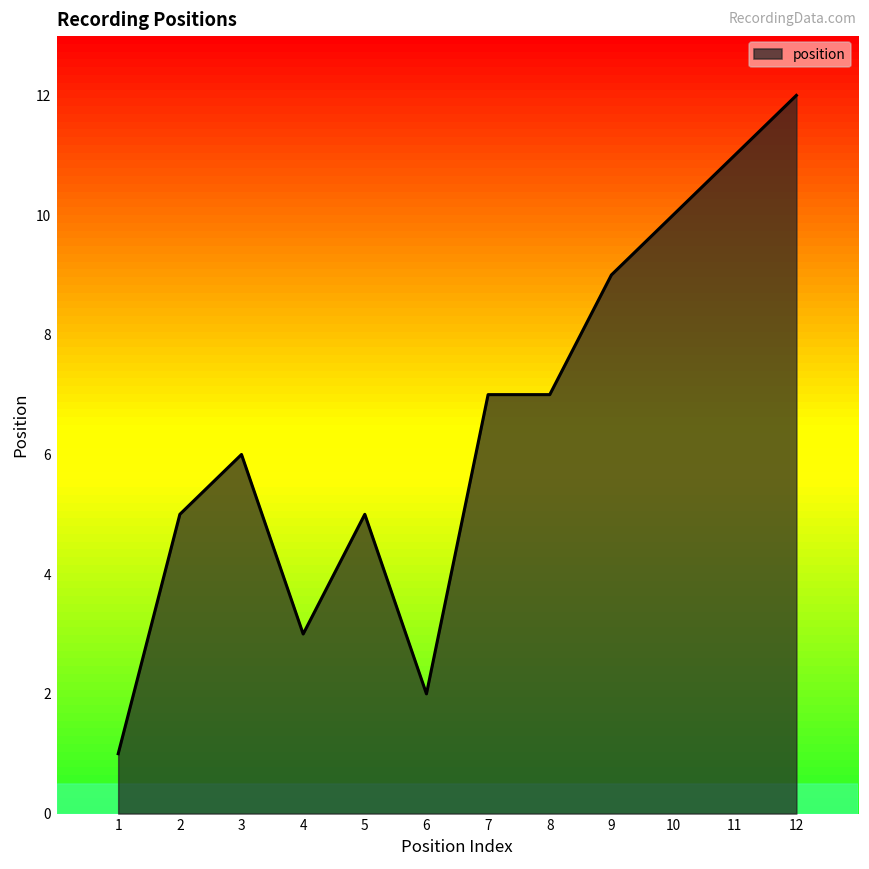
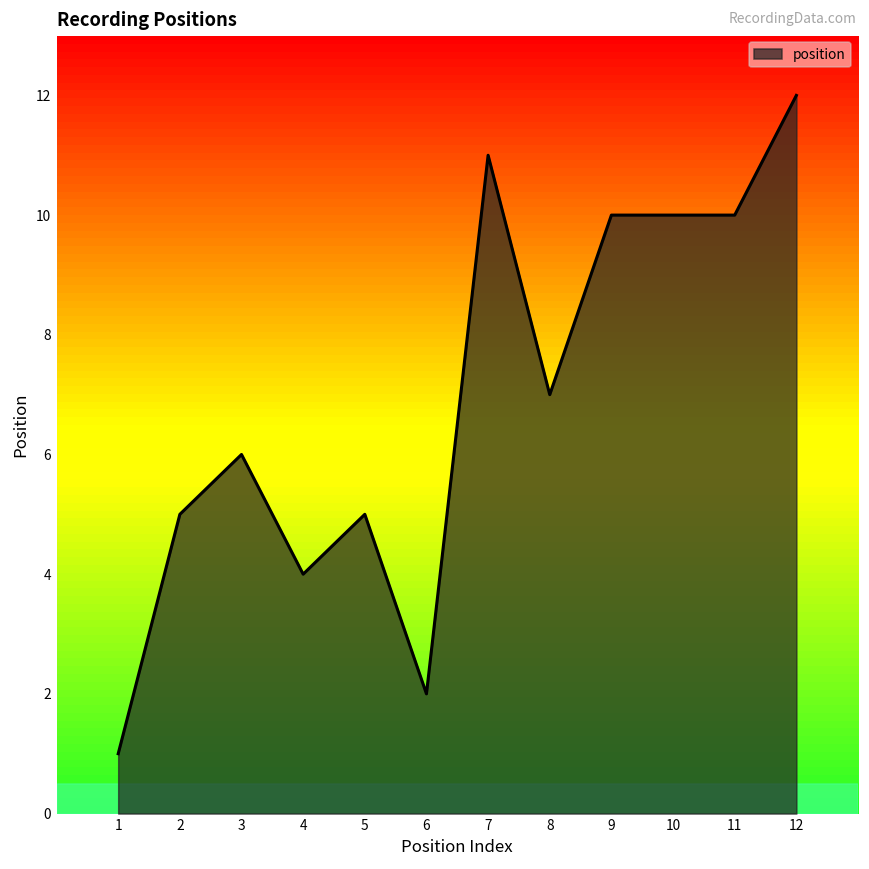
  {
    "1": 1,
    "2": 5,
    "3": 6,
-   "4": 3,
+   "4": 4,
    "5": 5,
    "6": 2,
-   "7": 7,
+   "7": 11,
    "8": 7,
-   "9": 9,
+   "9": 10,
    "10": 10,
-   "11": 11,
+   "11": 10,
    "12": 12
  }
